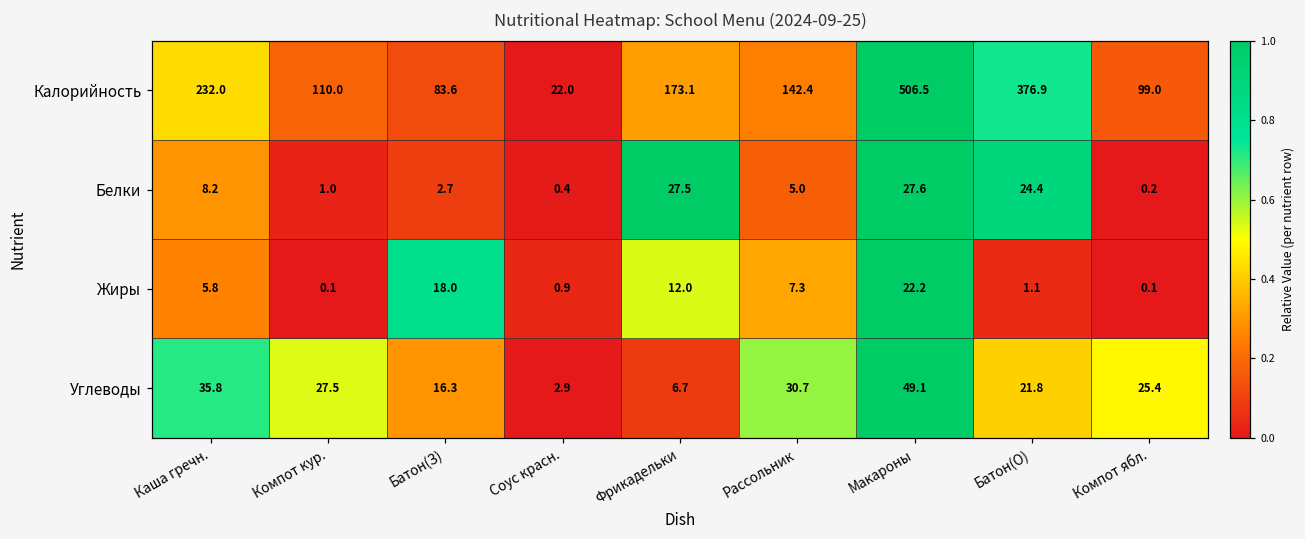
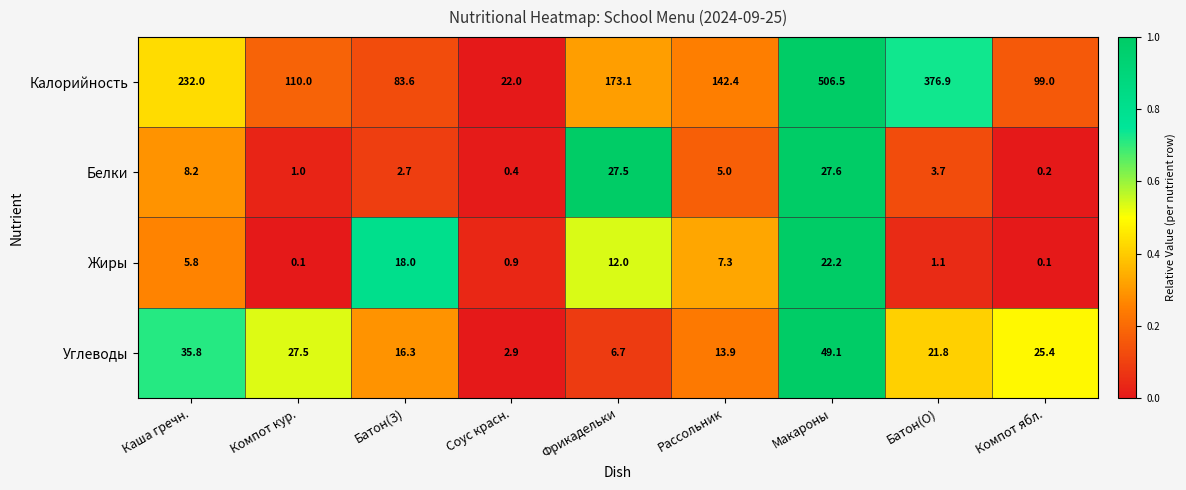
  {
    "Калорийность": {
      "Каша гречн.": 232.0,
      "Компот кур.": 110.0,
      "Батон(З)": 83.6,
      "Соус красн.": 22.0,
      "Фрикадельки": 173.1,
      "Рассольник": 142.4,
      "Макароны": 506.5,
      "Батон(О)": 376.9,
      "Компот ябл.": 99.0
    },
    "Белки": {
      "Каша гречн.": 8.2,
      "Компот кур.": 1.0,
      "Батон(З)": 2.7,
      "Соус красн.": 0.4,
      "Фрикадельки": 27.5,
      "Рассольник": 5.0,
      "Макароны": 27.6,
-     "Батон(О)": 24.4,
+     "Батон(О)": 3.7,
      "Компот ябл.": 0.2
    },
    "Жиры": {
      "Каша гречн.": 5.8,
      "Компот кур.": 0.1,
      "Батон(З)": 18.0,
      "Соус красн.": 0.9,
      "Фрикадельки": 12.0,
      "Рассольник": 7.3,
      "Макароны": 22.2,
      "Батон(О)": 1.1,
      "Компот ябл.": 0.1
    },
    "Углеводы": {
      "Каша гречн.": 35.8,
      "Компот кур.": 27.5,
      "Батон(З)": 16.3,
      "Соус красн.": 2.9,
      "Фрикадельки": 6.7,
-     "Рассольник": 30.7,
+     "Рассольник": 13.9,
      "Макароны": 49.1,
      "Батон(О)": 21.8,
      "Компот ябл.": 25.4
    }
  }
